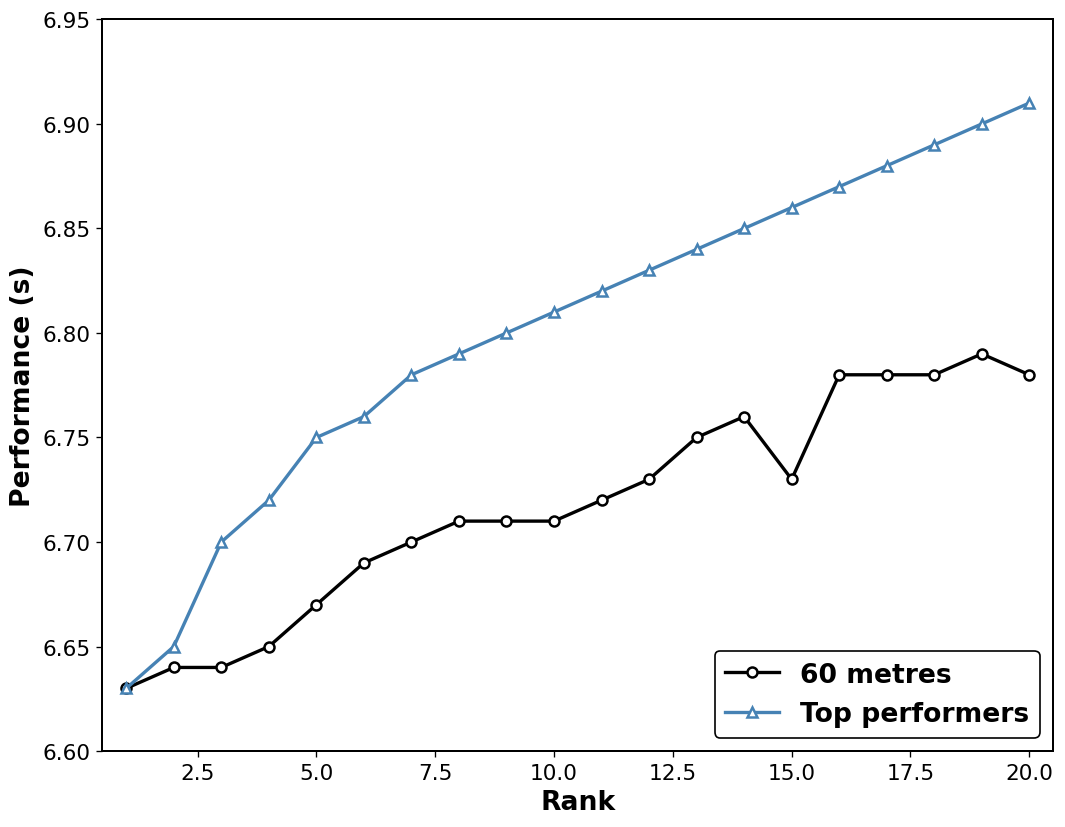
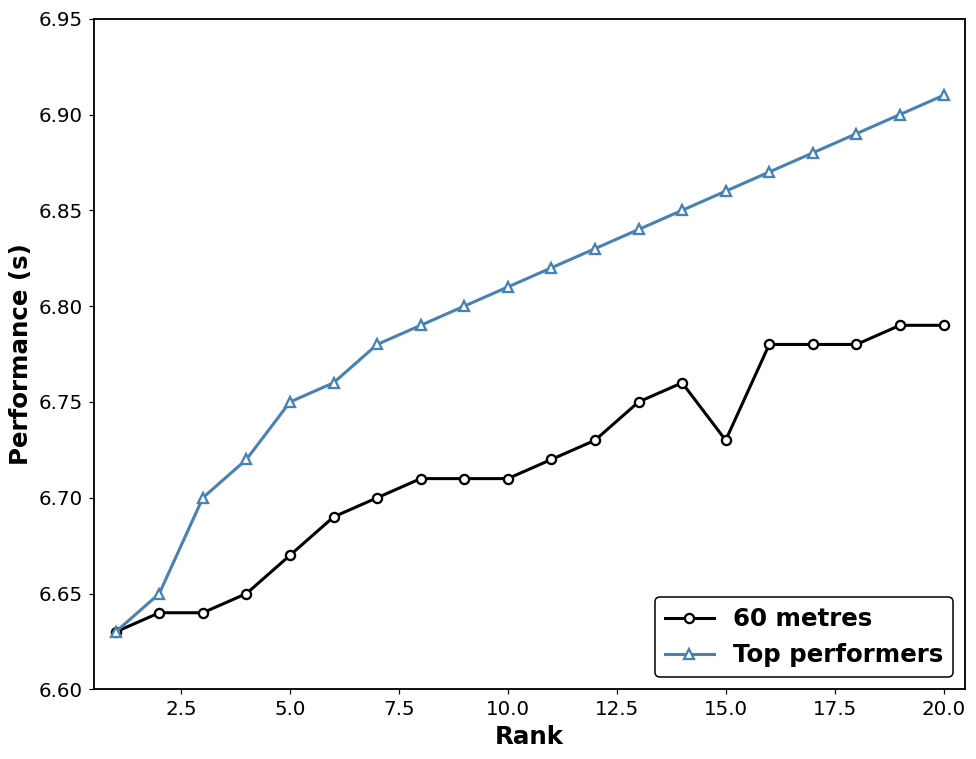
  {
    "60 metres": {
      "5.0": 6.67,
      "10.0": 6.71,
      "15.0": 6.73,
-     "20.0": 6.78
+     "20.0": 6.79
    },
    "Top performers": {
      "5.0": 6.75,
      "10.0": 6.81,
      "15.0": 6.86,
      "20.0": 6.91
    }
  }
